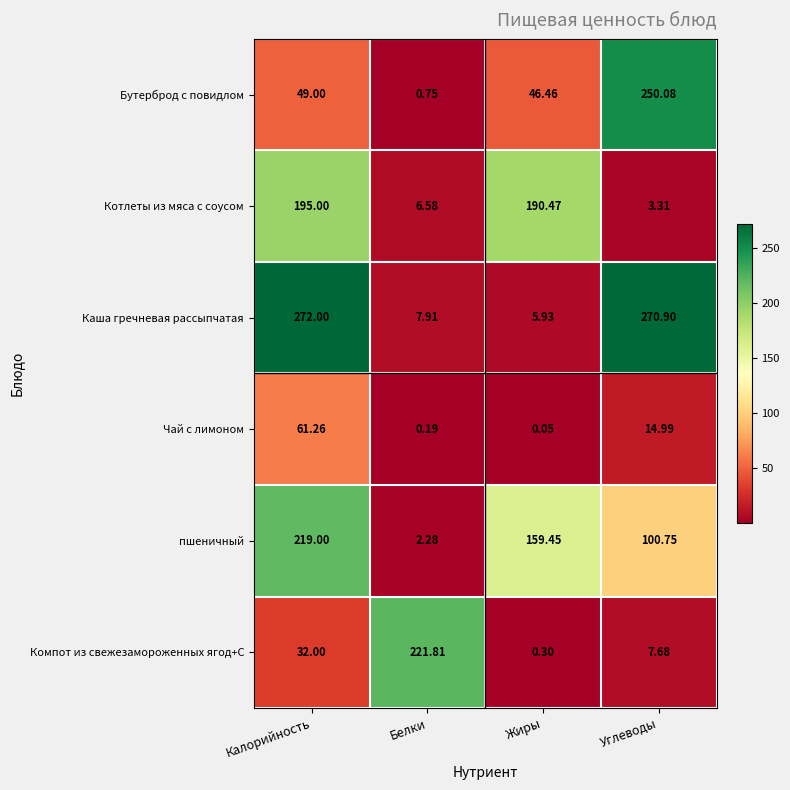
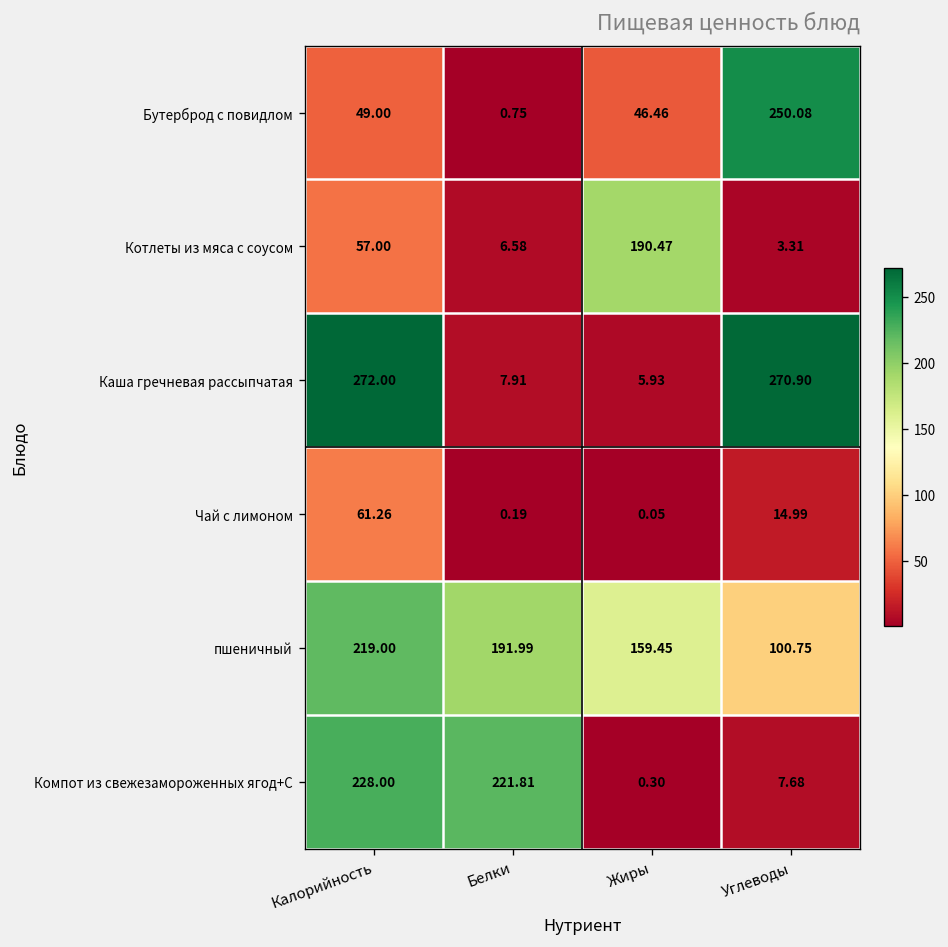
  {
    "Бутерброд с повидлом": {
      "Калорийность": 49.00,
      "Белки": 0.75,
      "Жиры": 46.46,
      "Углеводы": 250.08
    },
    "Котлеты из мяса с соусом": {
-     "Калорийность": 195.00,
+     "Калорийность": 57.00,
      "Белки": 6.58,
      "Жиры": 190.47,
      "Углеводы": 3.31
    },
    "Каша гречневая рассыпчатая": {
      "Калорийность": 272.00,
      "Белки": 7.91,
      "Жиры": 5.93,
      "Углеводы": 270.90
    },
    "Чай с лимоном": {
      "Калорийность": 61.26,
      "Белки": 0.19,
      "Жиры": 0.05,
      "Углеводы": 14.99
    },
    "пшеничный": {
      "Калорийность": 219.00,
-     "Белки": 2.28,
+     "Белки": 191.99,
      "Жиры": 159.45,
      "Углеводы": 100.75
    },
    "Компот из свежезамороженных ягод+С": {
-     "Калорийность": 32.00,
+     "Калорийность": 228.00,
      "Белки": 221.81,
      "Жиры": 0.30,
      "Углеводы": 7.68
    }
  }
